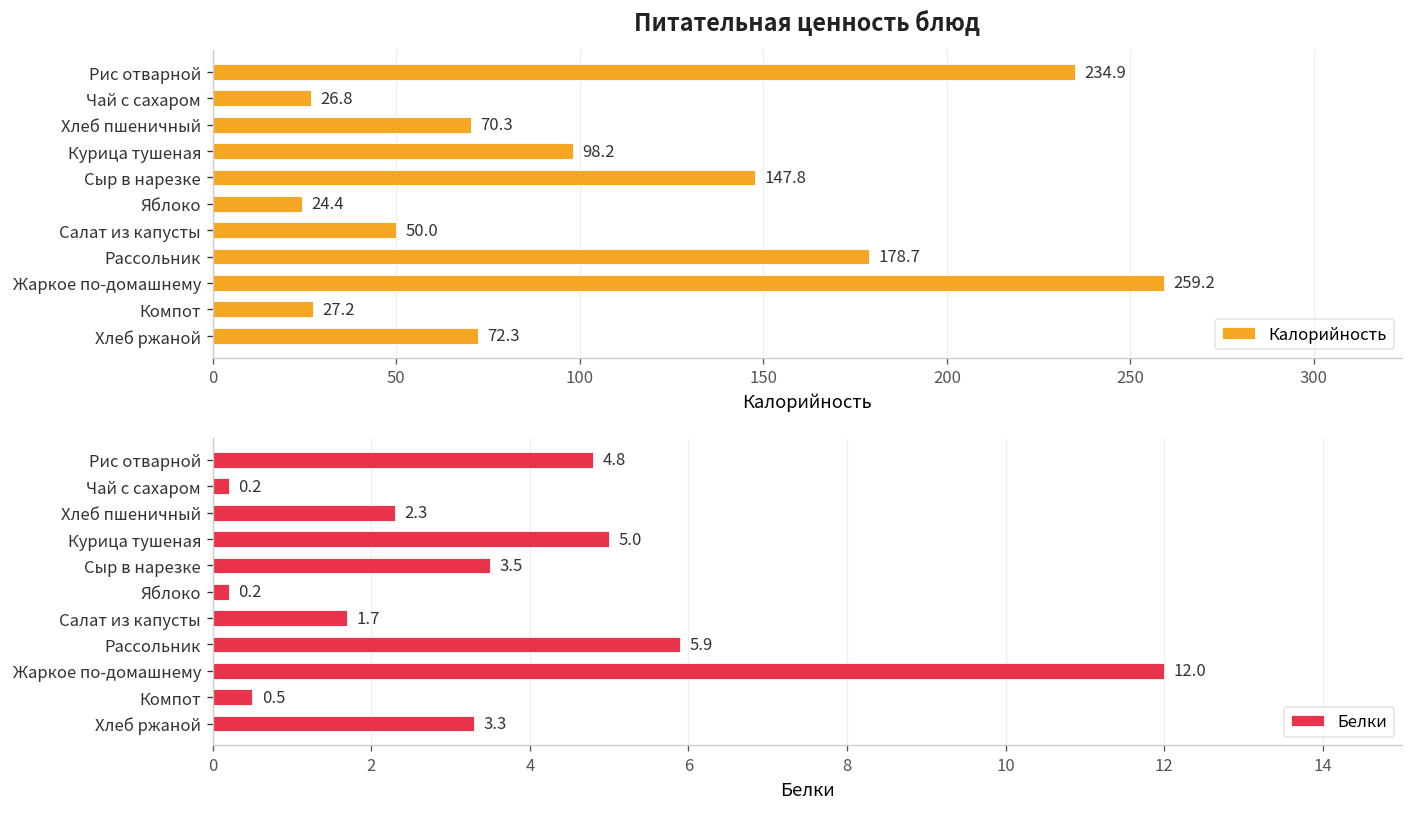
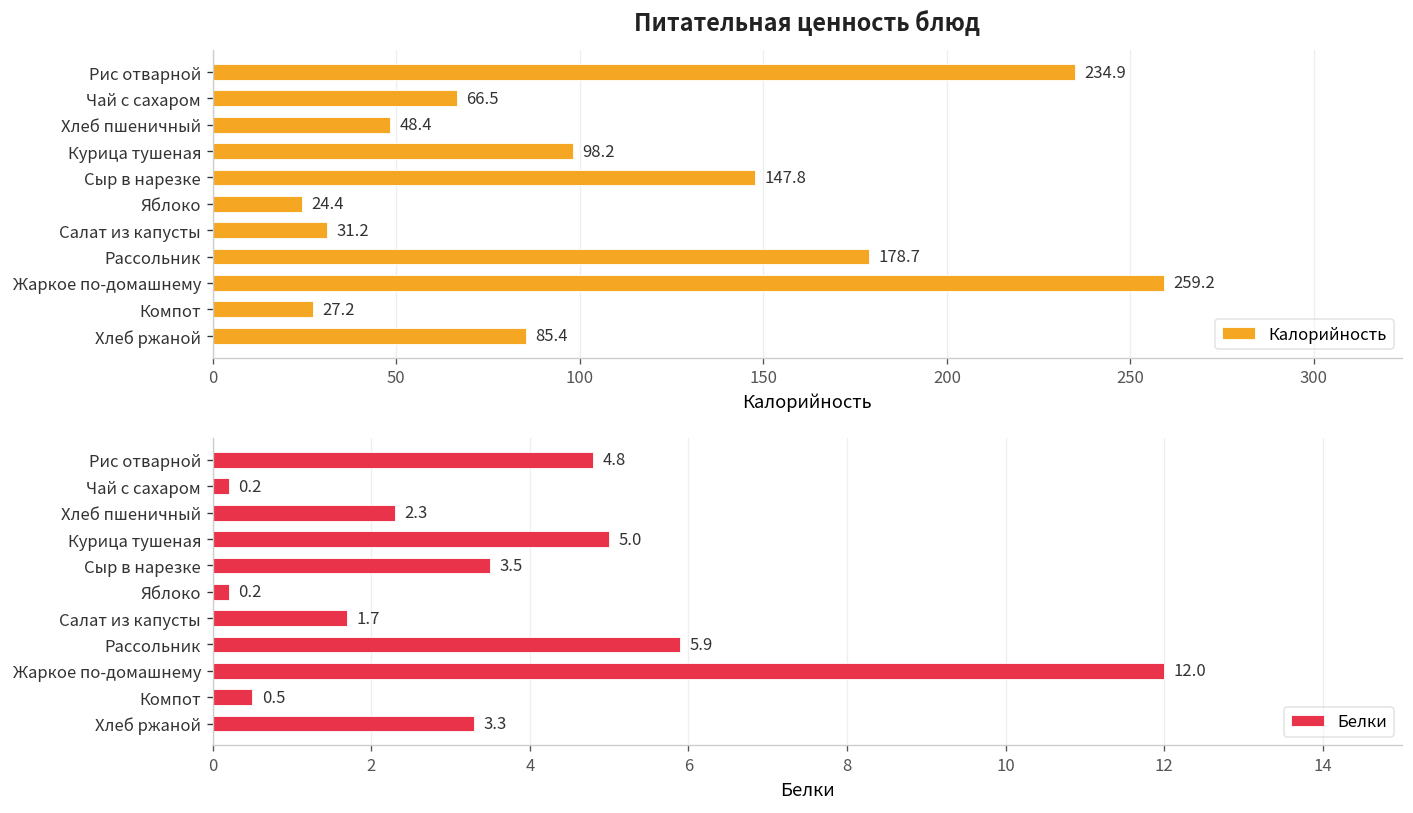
  {
    "Питательная ценность блюд": {
      "Рис отварной": 234.9,
-     "Чай с сахаром": 26.8,
-     "Хлеб пшеничный": 70.3,
+     "Чай с сахаром": 66.5,
+     "Хлеб пшеничный": 48.4,
      "Курица тушеная": 98.2,
      "Сыр в нарезке": 147.8,
      "Яблоко": 24.4,
-     "Салат из капусты": 50.0,
+     "Салат из капусты": 31.2,
      "Рассольник": 178.7,
      "Жаркое по-домашнему": 259.2,
      "Компот": 27.2,
-     "Хлеб ржаной": 72.3
+     "Хлеб ржаной": 85.4
    }
  }
